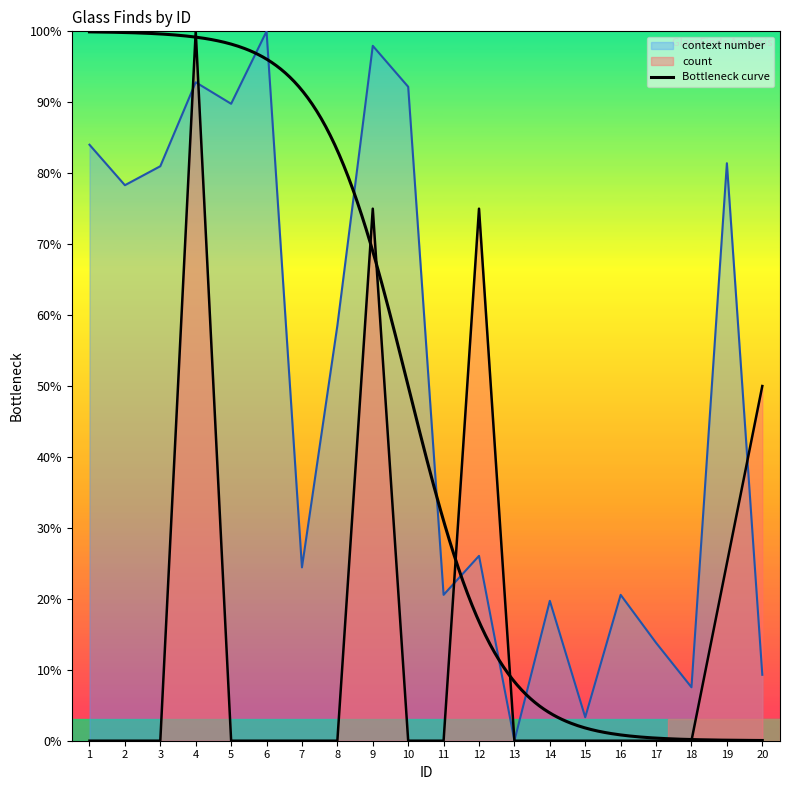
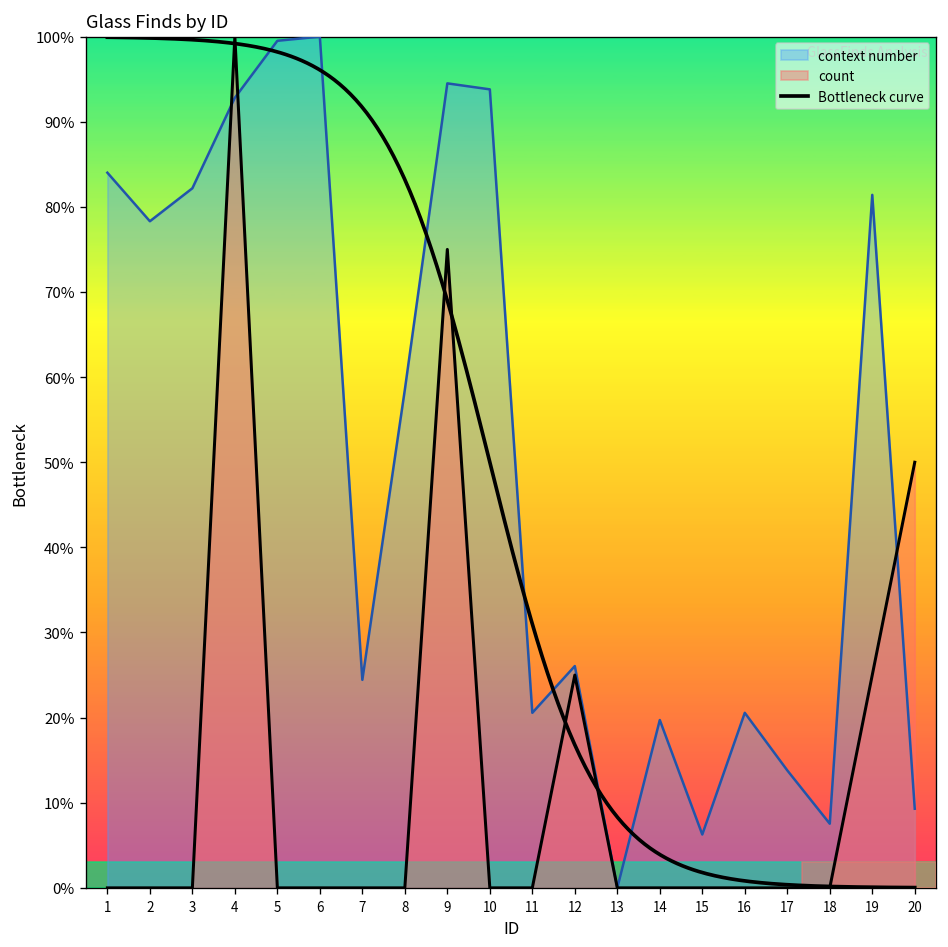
  {
    "context number": {
      "1": "84%",
      "2": "78%",
-     "3": "81%",
+     "3": "82%",
      "4": "93%",
-     "5": "90%",
+     "5": "100%",
      "6": "100%",
      "7": "24%",
      "8": "59%",
-     "9": "98%",
-     "10": "92%",
+     "9": "95%",
+     "10": "94%",
      "11": "21%",
      "12": "26%",
      "14": "20%",
-     "15": "3%",
+     "15": "6%",
      "16": "21%",
      "17": "14%",
      "18": "8%",
      "19": "81%",
      "20": "9%"
    },
    "count": {
      "4": "100%",
      "9": "75%",
-     "12": "75%",
+     "12": "25%",
      "19": "25%",
      "20": "50%"
    },
    "Bottleneck curve": {
      "1": "100%"
    }
  }
